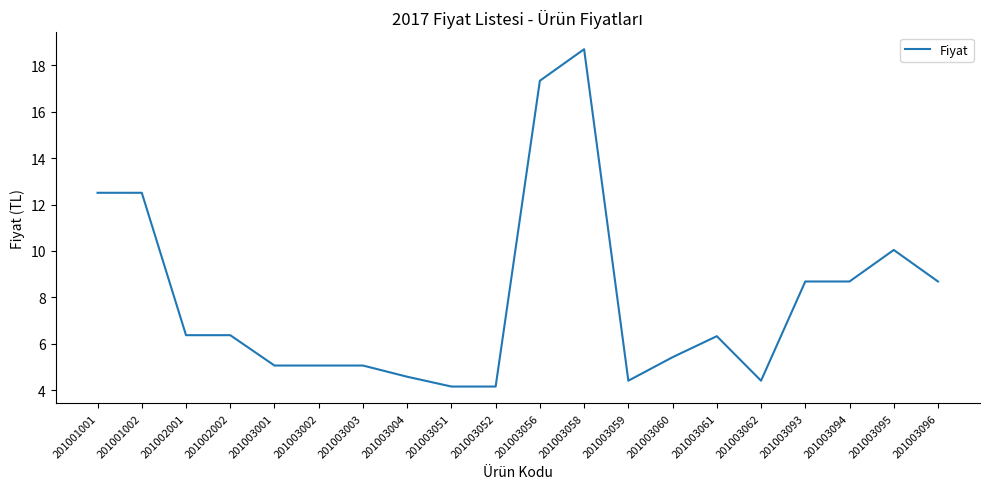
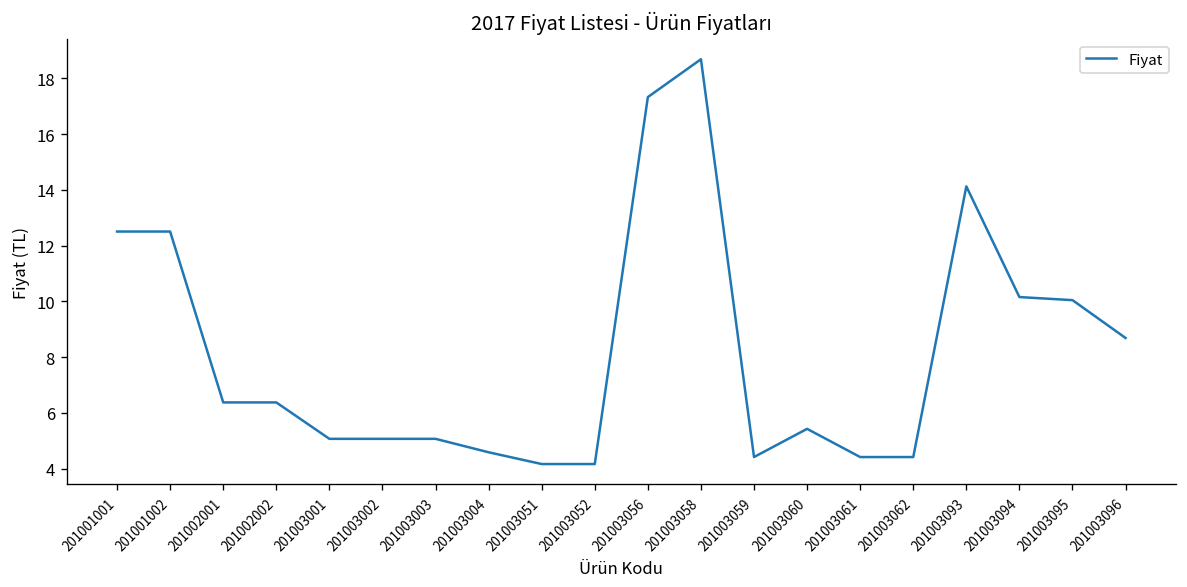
  {
    "201001001": 12.5,
    "201001002": 12.5,
    "201002001": 6.4,
    "201002002": 6.4,
    "201003001": 5.1,
    "201003002": 5.1,
    "201003003": 5.1,
    "201003004": 4.6,
    "201003051": 4.2,
    "201003052": 4.2,
    "201003056": 17.3,
    "201003058": 18.7,
    "201003059": 4.4,
    "201003060": 5.4,
-   "201003061": 6.3,
+   "201003061": 4.4,
    "201003062": 4.4,
-   "201003093": 8.7,
-   "201003094": 8.7,
+   "201003093": 14.1,
+   "201003094": 10.2,
    "201003095": 10.0,
    "201003096": 8.7
  }
